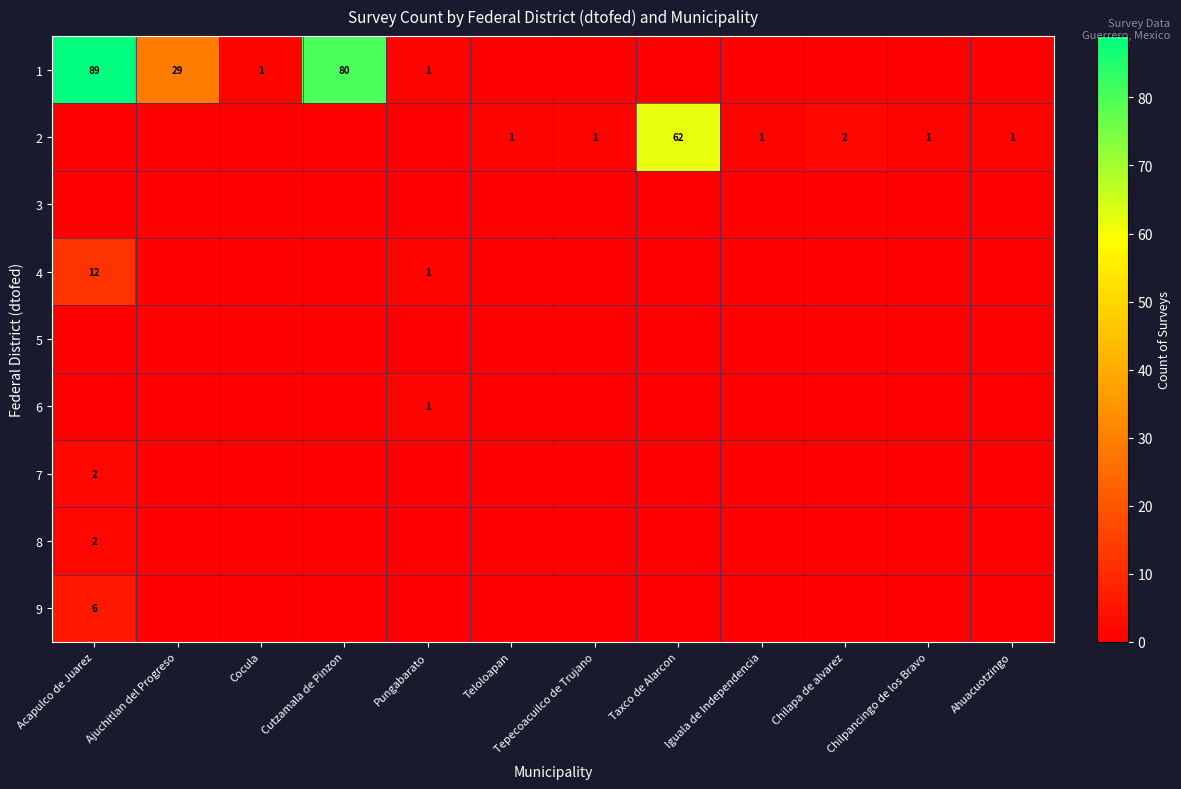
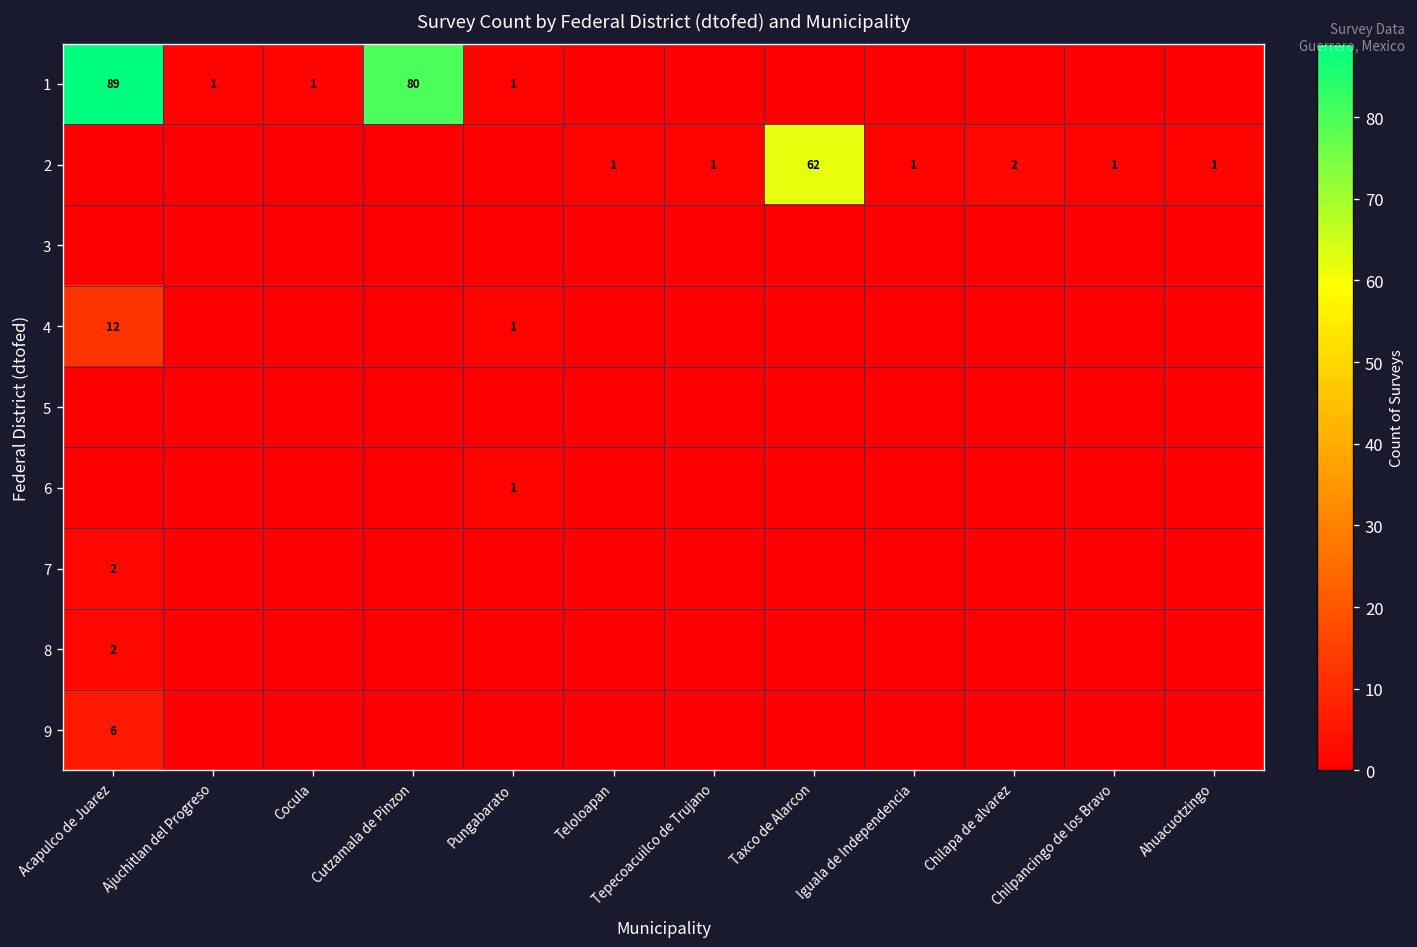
  {
    "1": {
      "Acapulco de Juarez": 89,
-     "Ajuchitlan del Progreso": 29,
+     "Ajuchitlan del Progreso": 1,
      "Cocula": 1,
      "Cutzamala de Pinzon": 80,
      "Pungabarato": 1
    },
    "2": {
      "Teloloapan": 1,
      "Tepecoacuilco de Trujano": 1,
      "Taxco de Alarcon": 62,
      "Iguala de Independencia": 1,
      "Chilapa de alvarez": 2,
      "Chilpancingo de los Bravo": 1,
      "Ahuacuotzingo": 1
    },
    "4": {
      "Acapulco de Juarez": 12,
      "Pungabarato": 1
    },
    "6": {
      "Pungabarato": 1
    },
    "7": {
      "Acapulco de Juarez": 2
    },
    "8": {
      "Acapulco de Juarez": 2
    },
    "9": {
      "Acapulco de Juarez": 6
    }
  }
